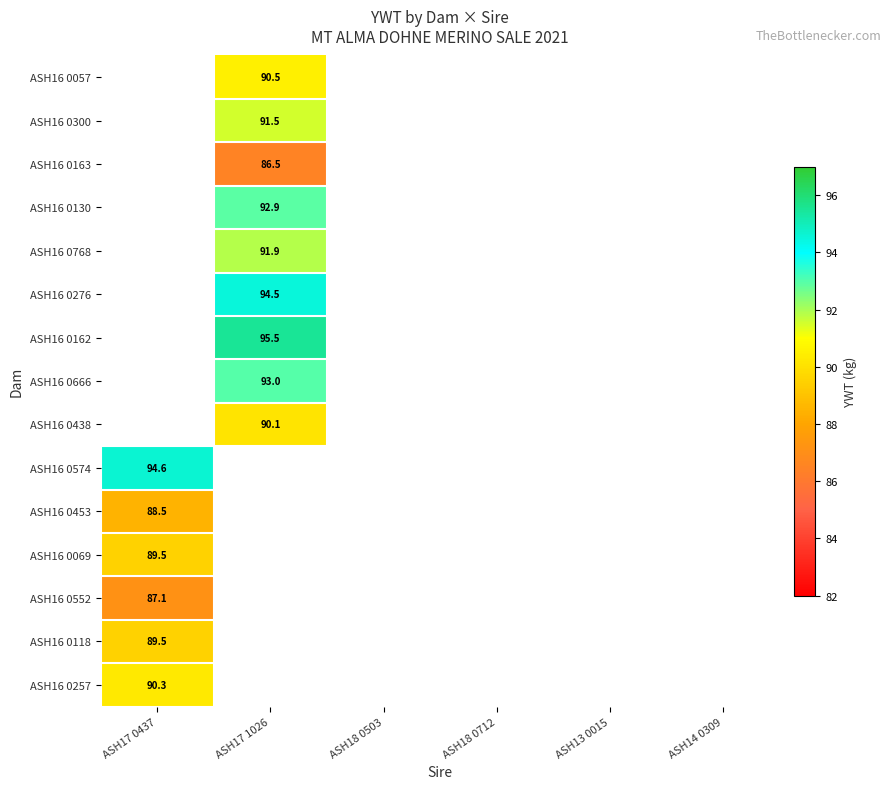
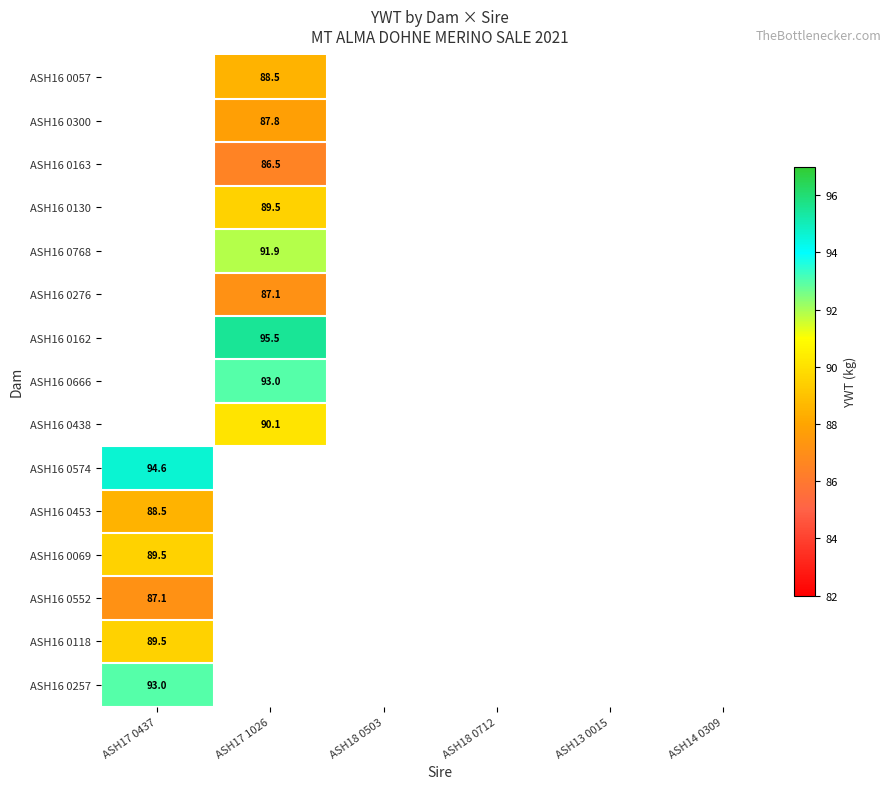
  {
    "ASH16 0057": {
-     "ASH17 1026": 90.5
+     "ASH17 1026": 88.5
    },
    "ASH16 0300": {
-     "ASH17 1026": 91.5
+     "ASH17 1026": 87.8
    },
    "ASH16 0163": {
      "ASH17 1026": 86.5
    },
    "ASH16 0130": {
-     "ASH17 1026": 92.9
+     "ASH17 1026": 89.5
    },
    "ASH16 0768": {
      "ASH17 1026": 91.9
    },
    "ASH16 0276": {
-     "ASH17 1026": 94.5
+     "ASH17 1026": 87.1
    },
    "ASH16 0162": {
      "ASH17 1026": 95.5
    },
    "ASH16 0666": {
      "ASH17 1026": 93.0
    },
    "ASH16 0438": {
      "ASH17 1026": 90.1
    },
    "ASH16 0574": {
      "ASH17 0437": 94.6
    },
    "ASH16 0453": {
      "ASH17 0437": 88.5
    },
    "ASH16 0069": {
      "ASH17 0437": 89.5
    },
    "ASH16 0552": {
      "ASH17 0437": 87.1
    },
    "ASH16 0118": {
      "ASH17 0437": 89.5
    },
    "ASH16 0257": {
-     "ASH17 0437": 90.3
+     "ASH17 0437": 93.0
    }
  }
